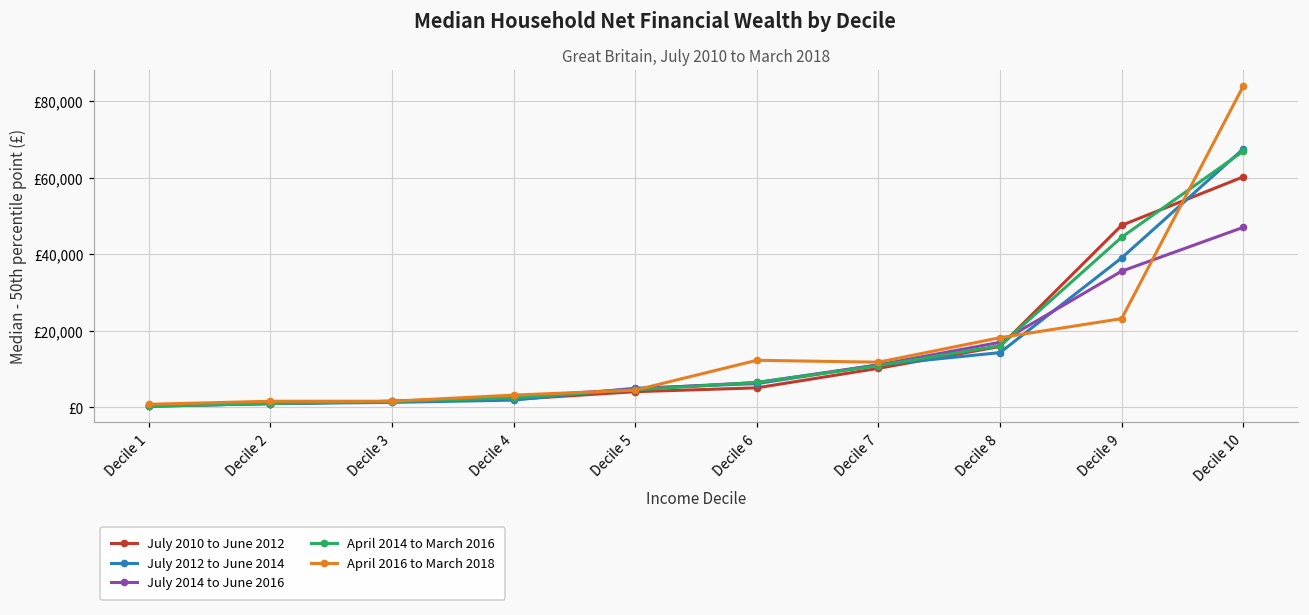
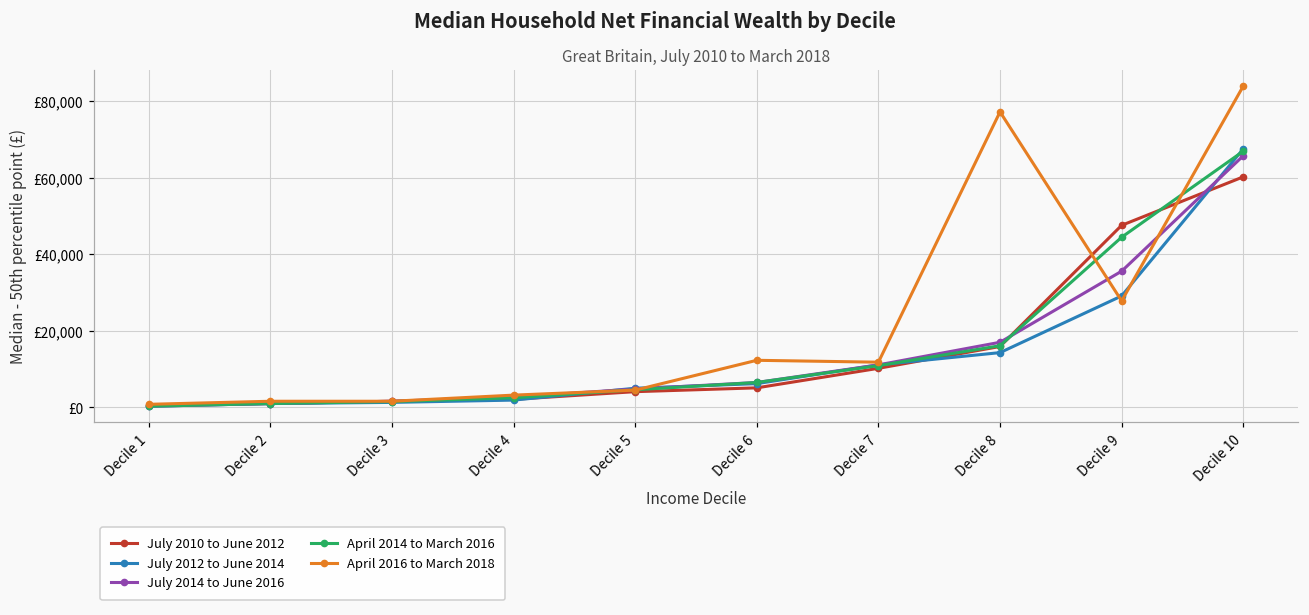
  {
    "July 2010 to June 2012": {
      "Decile 6": "£5,000",
      "Decile 9": "£48,000",
      "Decile 10": "£60,000"
    },
    "July 2012 to June 2014": {
      "Decile 8": "£14,000",
-     "Decile 9": "£39,000"
+     "Decile 9": "£29,000"
    },
    "July 2014 to June 2016": {
      "Decile 8": "£17,000",
      "Decile 9": "£36,000",
-     "Decile 10": "£47,000"
+     "Decile 10": "£66,000"
    },
    "April 2014 to March 2016": {
      "Decile 9": "£44,000"
    },
    "April 2016 to March 2018": {
      "Decile 6": "£12,000",
-     "Decile 8": "£18,000",
-     "Decile 9": "£23,000",
+     "Decile 8": "£77,000",
+     "Decile 9": "£28,000",
      "Decile 10": "£84,000"
    }
  }
